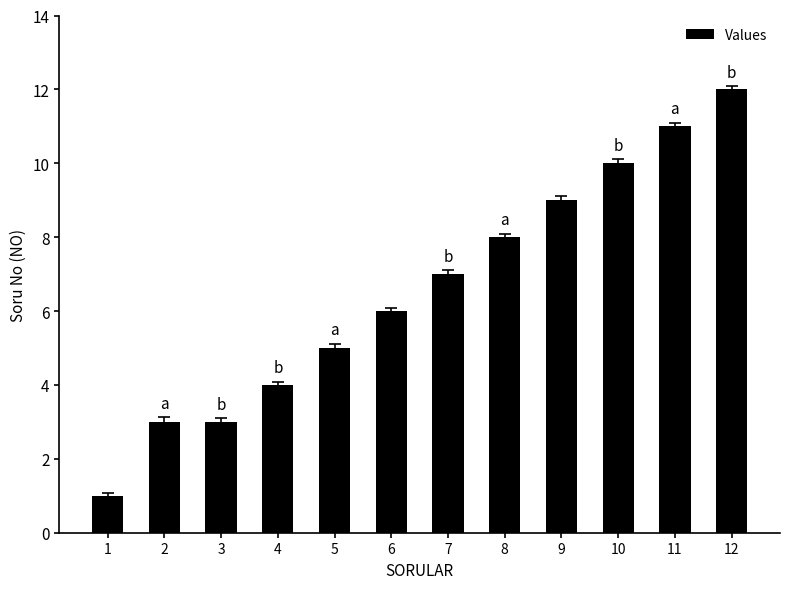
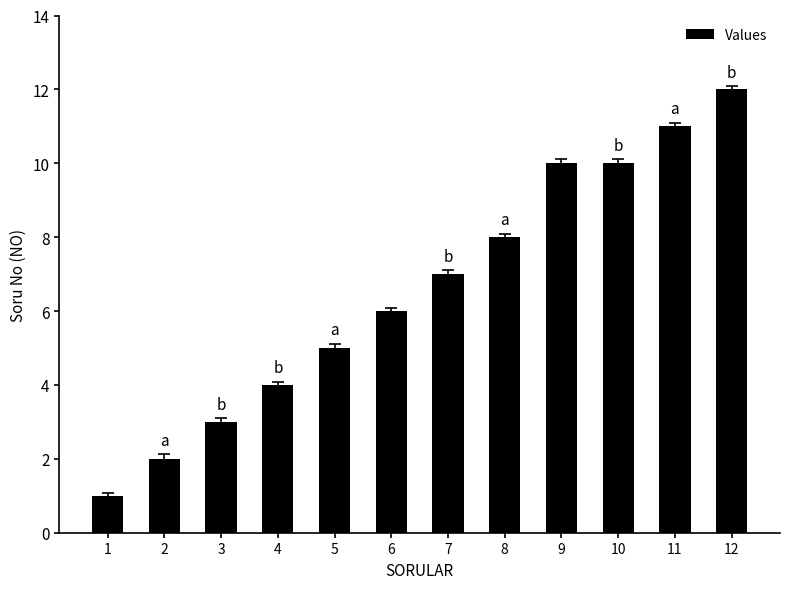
  {
    "Values": {
      "1": 1,
-     "2": 3,
+     "2": 2,
      "3": 3,
      "4": 4,
      "5": 5,
      "6": 6,
      "7": 7,
      "8": 8,
-     "9": 9,
+     "9": 10,
      "10": 10,
      "11": 11,
      "12": 12
    }
  }
